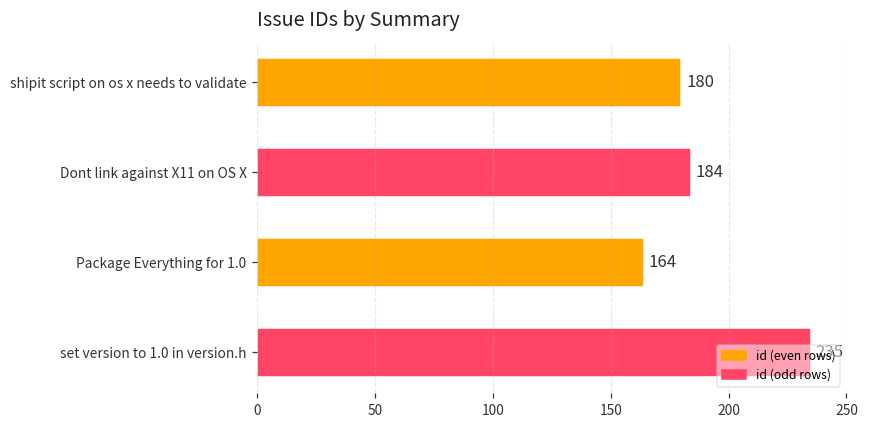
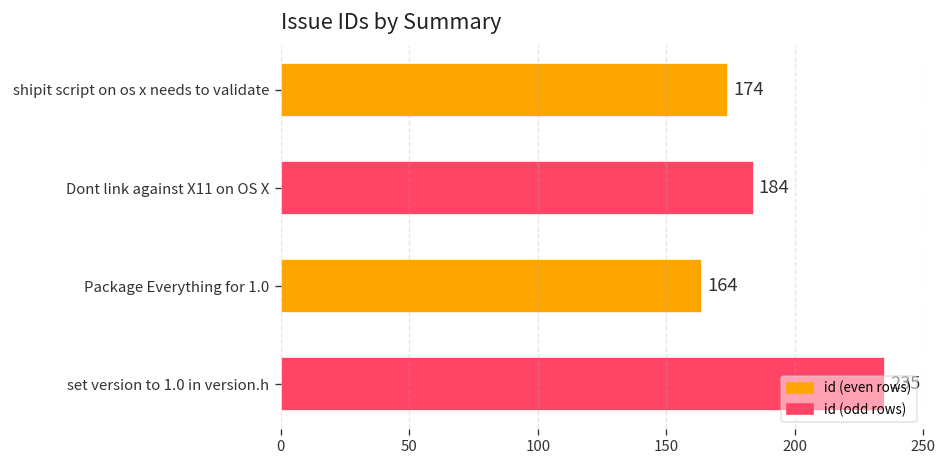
  {
-   "shipit script on os x needs to validate": 180,
+   "shipit script on os x needs to validate": 174,
    "Dont link against X11 on OS X": 184,
    "Package Everything for 1.0": 164
  }
